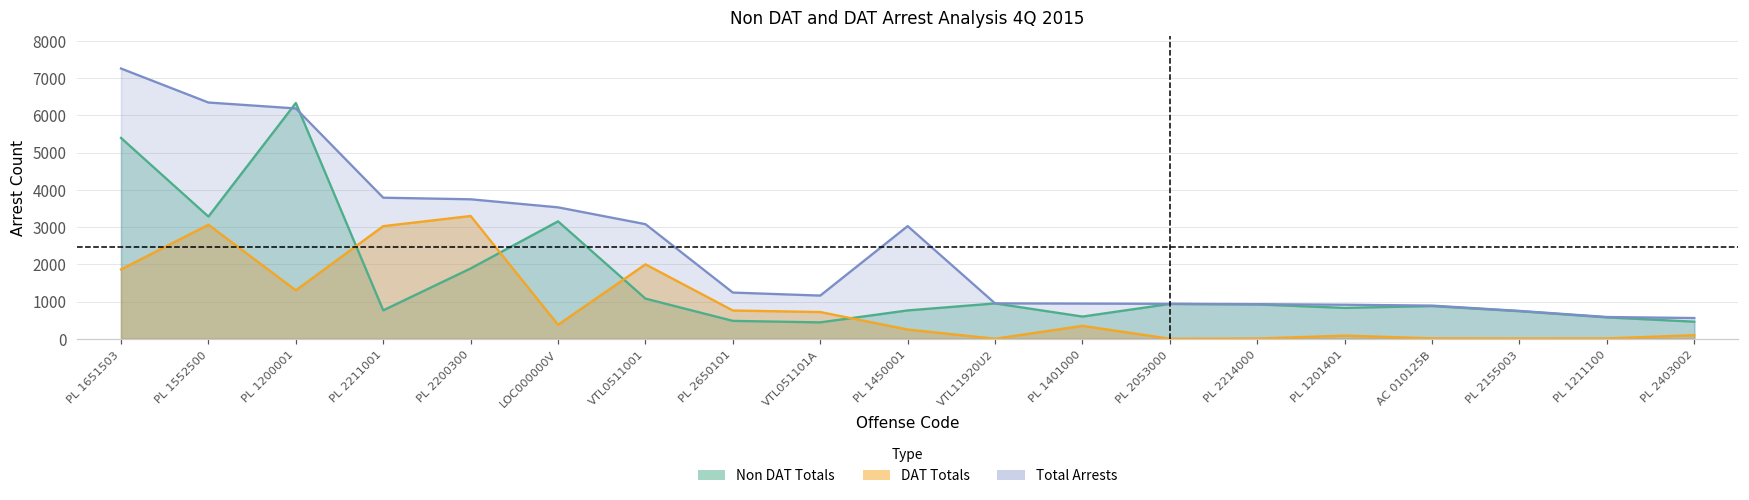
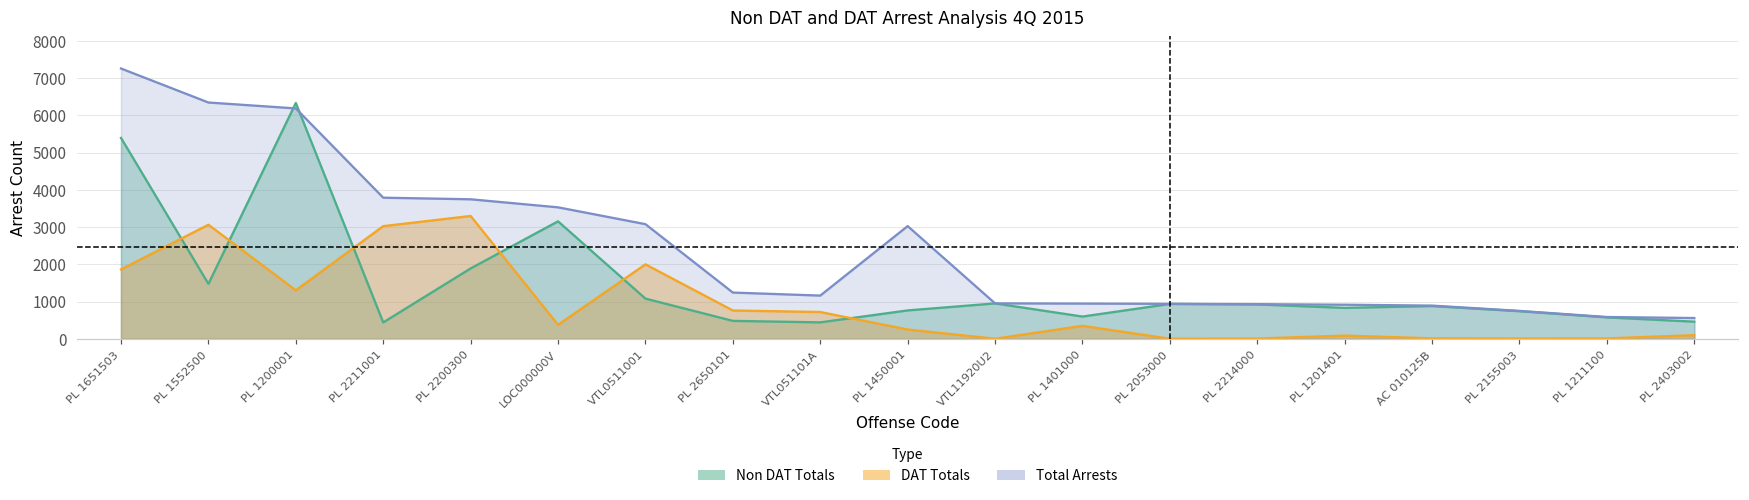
  {
    "Non DAT Totals": {
      "PL 1651503": 5400,
-     "PL 1552500": 3300,
+     "PL 1552500": 1500,
      "PL 1200001": 6300,
-     "PL 2211001": 800,
+     "PL 2211001": 400,
      "PL 2200300": 1900,
      "LOC000000V": 3200,
      "VTL0511001": 1100,
      "PL 2650101": 500,
      "VTL051101A": 400,
      "PL 1450001": 800,
      "PL 1401000": 600,
      "PL 1201401": 800,
      "PL 2403002": 500
    },
    "DAT Totals": {
      "PL 1651503": 1900,
      "PL 1552500": 3100,
      "PL 1200001": 1300,
      "PL 2211001": 3000,
      "PL 2200300": 3300,
      "LOC000000V": 400,
      "VTL0511001": 2000,
      "PL 2650101": 800,
      "VTL051101A": 700,
      "PL 1450001": 200,
      "VTL11920U2": 0,
      "PL 1401000": 300,
      "PL 2053000": 0,
      "PL 2214000": 0,
      "PL 1201401": 100,
      "AC 010125B": 0,
      "PL 2155003": 0,
      "PL 1211100": 0,
      "PL 2403002": 100
    },
    "Total Arrests": {
      "PL 1651503": 7300,
      "PL 1552500": 6300,
      "PL 1200001": 6200,
      "PL 2211001": 3800,
      "PL 2200300": 3700,
      "LOC000000V": 3500,
      "VTL0511001": 3100,
      "PL 2650101": 1200,
      "VTL051101A": 1200,
      "PL 1450001": 3000,
      "PL 1401000": 900,
      "PL 1201401": 900,
      "PL 2403002": 600
    }
  }
